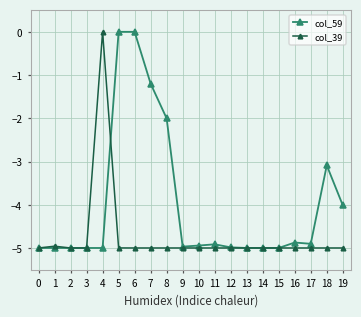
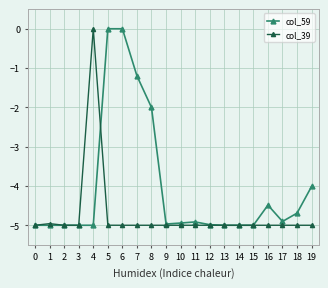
  {
    "col_59": {
      "4": -5.0,
      "5": 0.0,
      "6": 0.0,
      "7": -1.2,
      "8": -2.0,
      "11": -4.9,
-     "16": -4.9,
+     "16": -4.5,
      "17": -4.9,
-     "18": -3.1,
+     "18": -4.7,
      "19": -4.0
    },
    "col_39": {
      "4": 0.0,
      "5": -5.0,
      "6": -5.0,
      "7": -5.0,
      "8": -5.0,
      "11": -5.0,
      "16": -5.0,
      "17": -5.0,
      "18": -5.0,
      "19": -5.0
    }
  }
